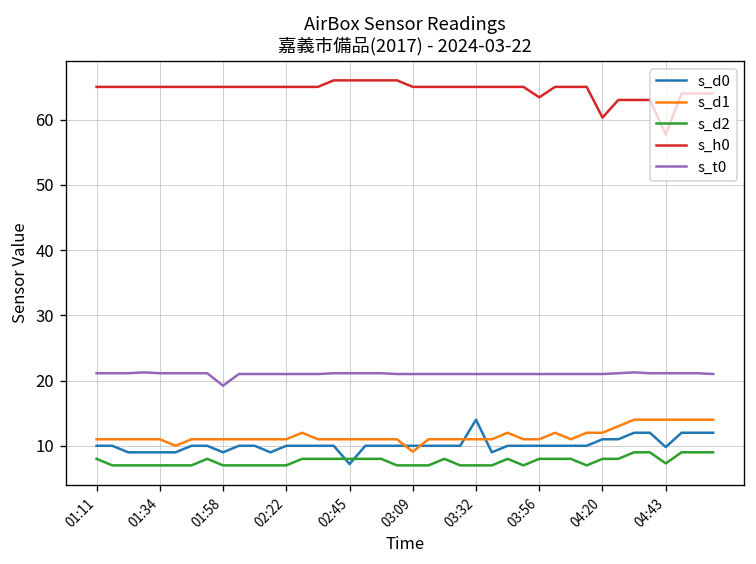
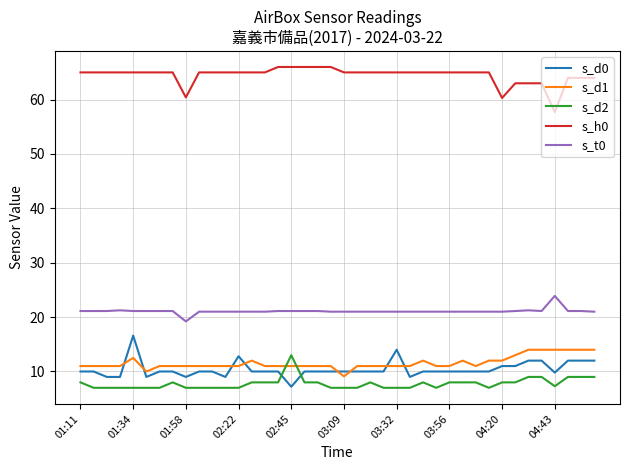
  {
    "s_d0": {
      "01:11": 10,
-     "01:34": 9,
+     "01:34": 17,
      "01:58": 9,
-     "02:22": 10,
+     "02:22": 13,
      "02:45": 7,
      "03:09": 10,
      "03:32": 14,
      "03:56": 10,
      "04:20": 11,
      "04:43": 10
    },
    "s_d1": {
      "01:11": 11,
-     "01:34": 11,
+     "01:34": 13,
      "01:58": 11,
      "02:22": 11,
      "02:45": 11,
      "03:09": 9,
      "03:32": 11,
      "03:56": 11,
      "04:20": 12,
      "04:43": 14
    },
    "s_d2": {
      "01:11": 8,
      "01:34": 7,
      "01:58": 7,
      "02:22": 7,
-     "02:45": 8,
+     "02:45": 13,
      "03:09": 7,
      "03:32": 7,
      "03:56": 8,
      "04:20": 8,
      "04:43": 7
    },
    "s_h0": {
      "01:11": 65,
      "01:34": 65,
-     "01:58": 65,
+     "01:58": 60,
      "02:22": 65,
      "02:45": 66,
      "03:09": 65,
      "03:32": 65,
-     "03:56": 63,
+     "03:56": 65,
      "04:20": 60
    },
    "s_t0": {
      "01:11": 21,
      "01:34": 21,
      "01:58": 19,
      "02:22": 21,
      "02:45": 21,
      "03:09": 21,
      "03:32": 21,
      "03:56": 21,
      "04:20": 21,
-     "04:43": 21
+     "04:43": 24
    }
  }
